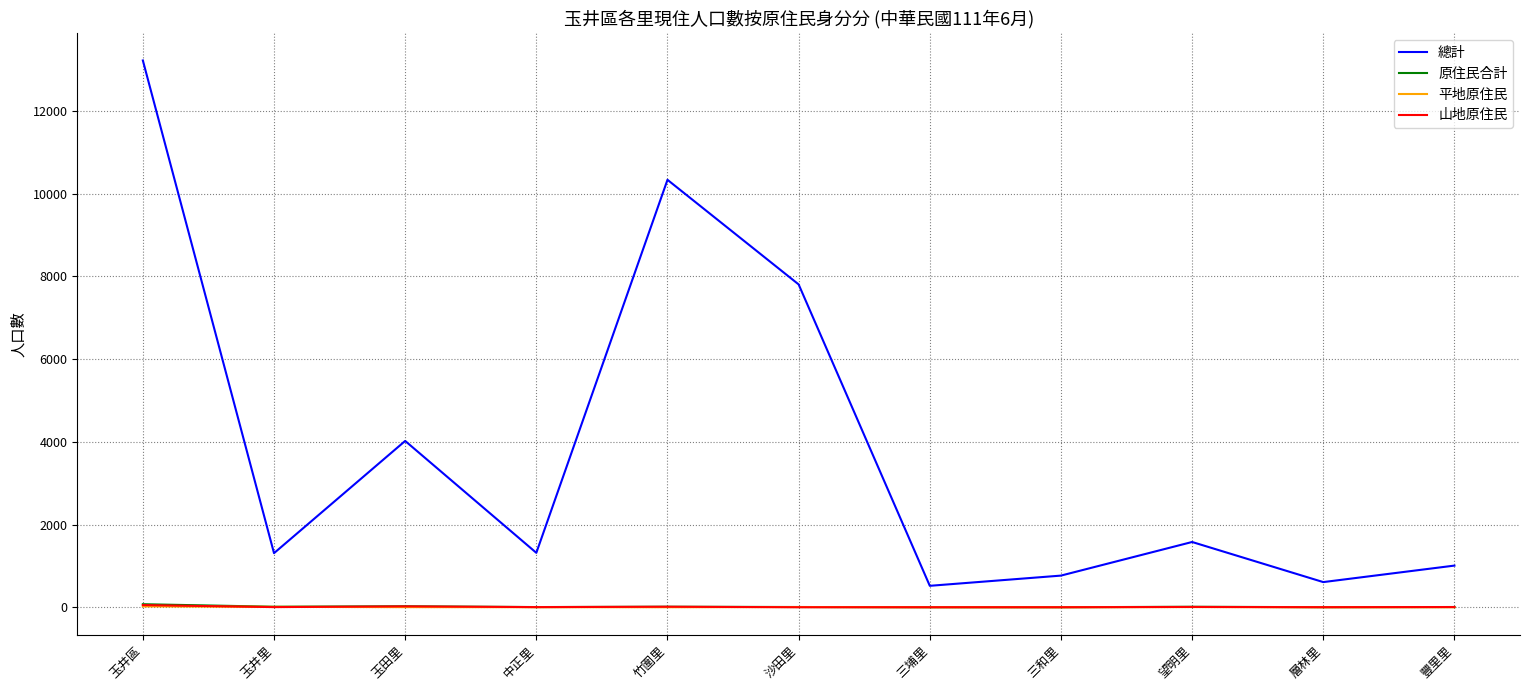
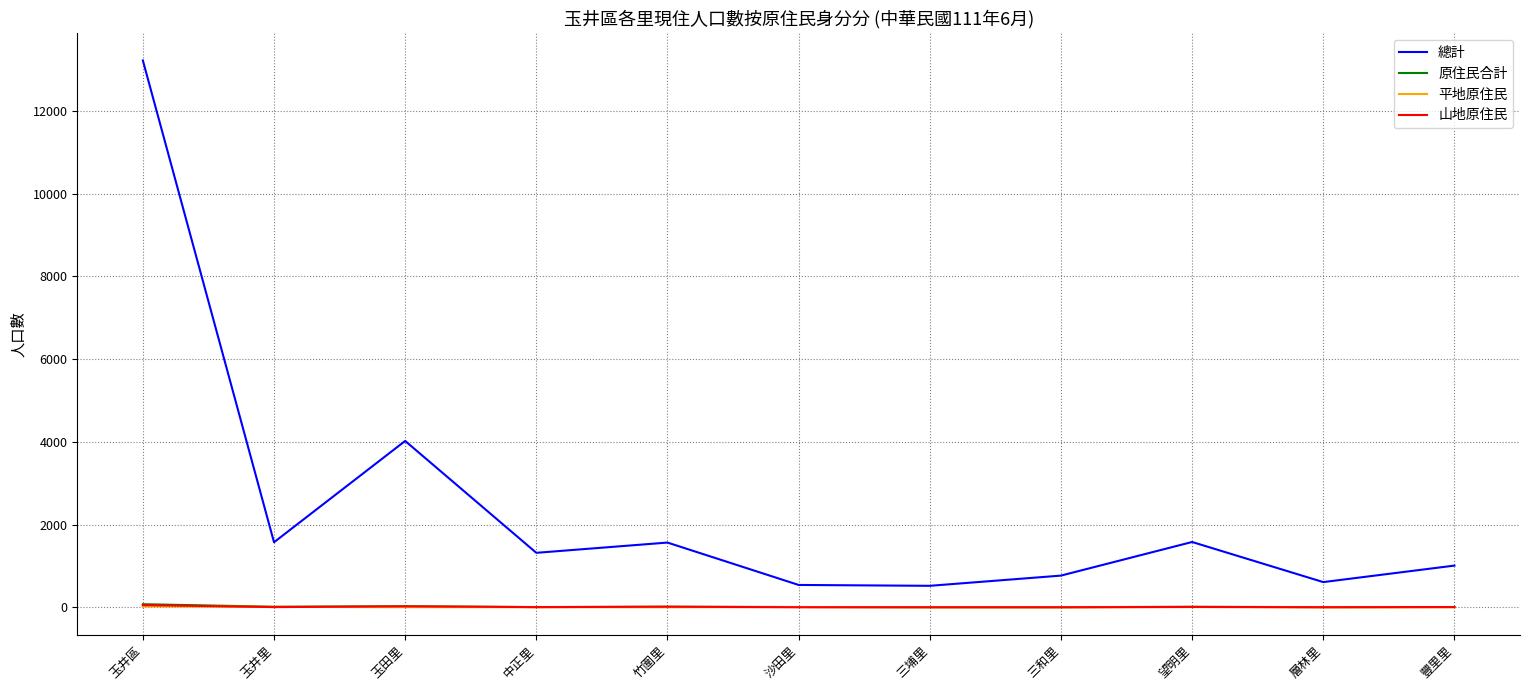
  {
    "總計": {
      "玉井區": 13200,
-     "玉井里": 1300,
+     "玉井里": 1600,
      "玉田里": 4000,
      "中正里": 1300,
-     "竹圍里": 10300,
-     "沙田里": 7800,
+     "竹圍里": 1600,
+     "沙田里": 500,
      "三埔里": 500,
      "三和里": 800,
      "望明里": 1600,
      "層林里": 600,
      "豐里里": 1000
    }
  }
